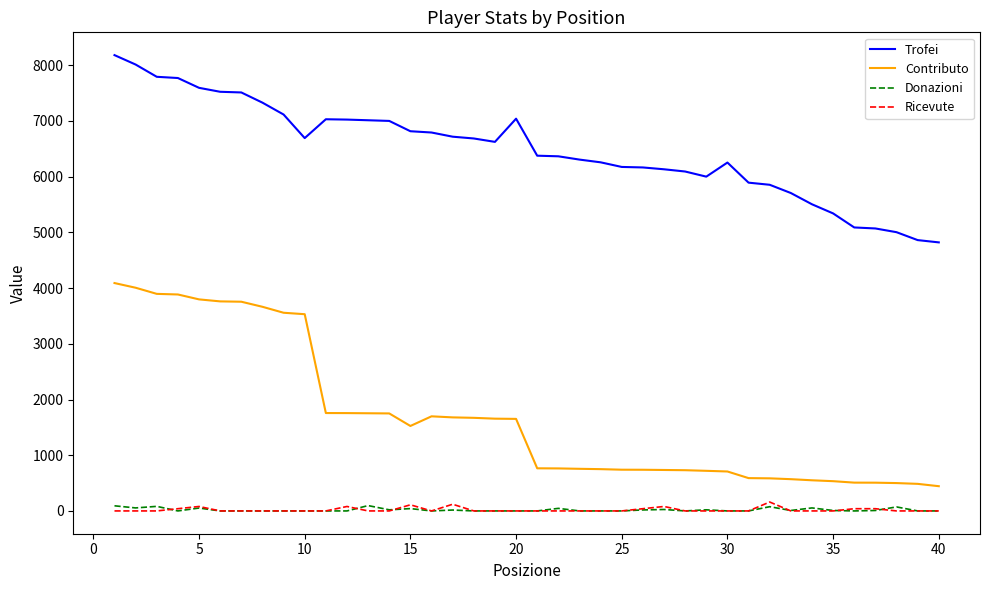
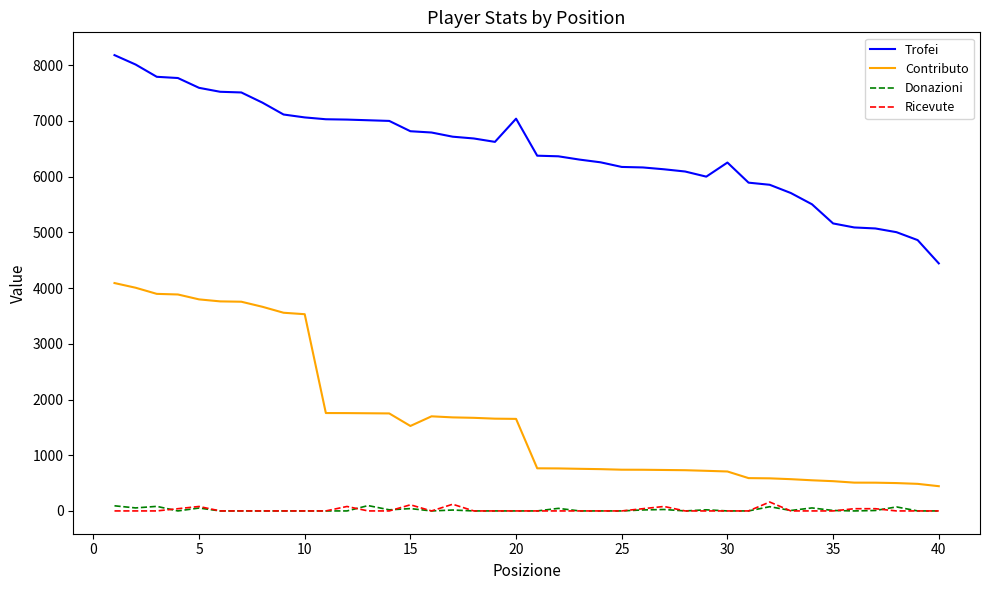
  {
    "Trofei": {
      "5": 7600,
-     "10": 6700,
+     "10": 7100,
      "15": 6800,
      "20": 7000,
      "25": 6200,
      "30": 6300,
-     "35": 5300,
-     "40": 4800
+     "35": 5200,
+     "40": 4400
    },
    "Contributo": {
      "5": 3800,
      "10": 3500,
      "15": 1500,
      "20": 1700,
      "25": 700,
      "30": 700,
      "35": 500,
      "40": 400
    },
    "Donazioni": {
      "15": 0
    },
    "Ricevute": {
      "15": 100
    }
  }
